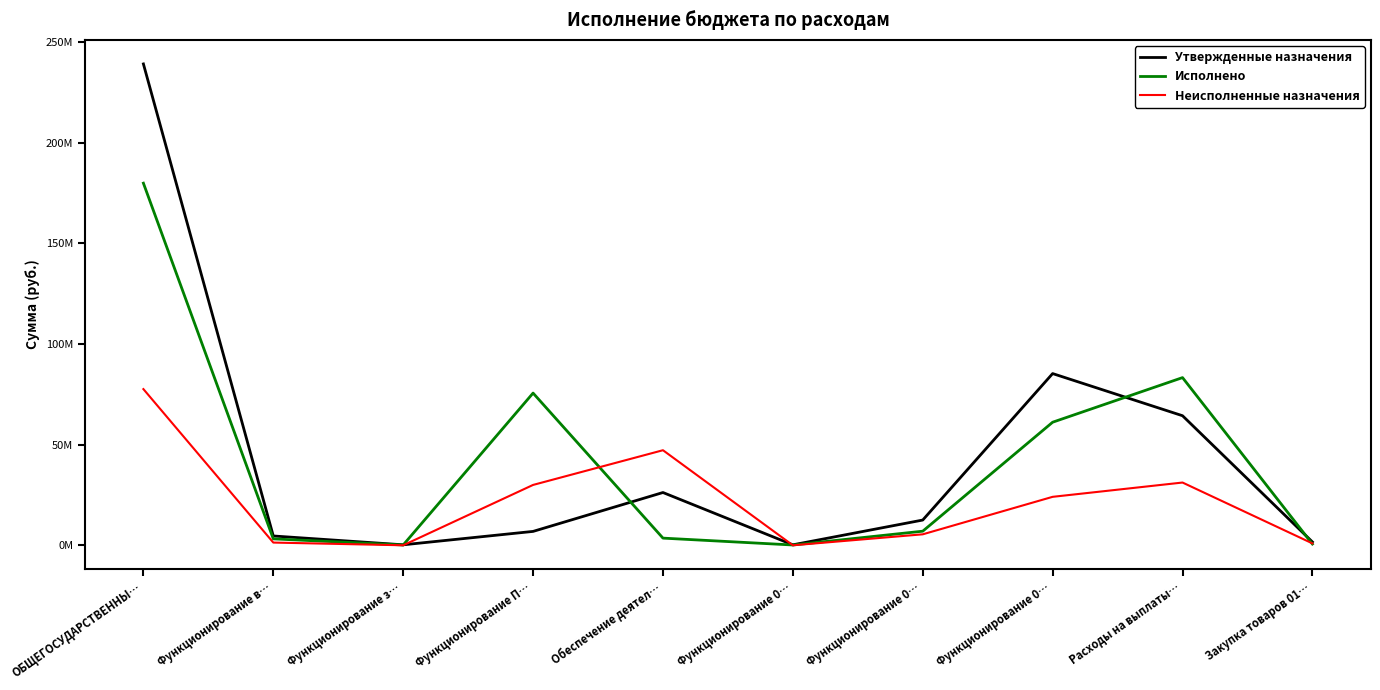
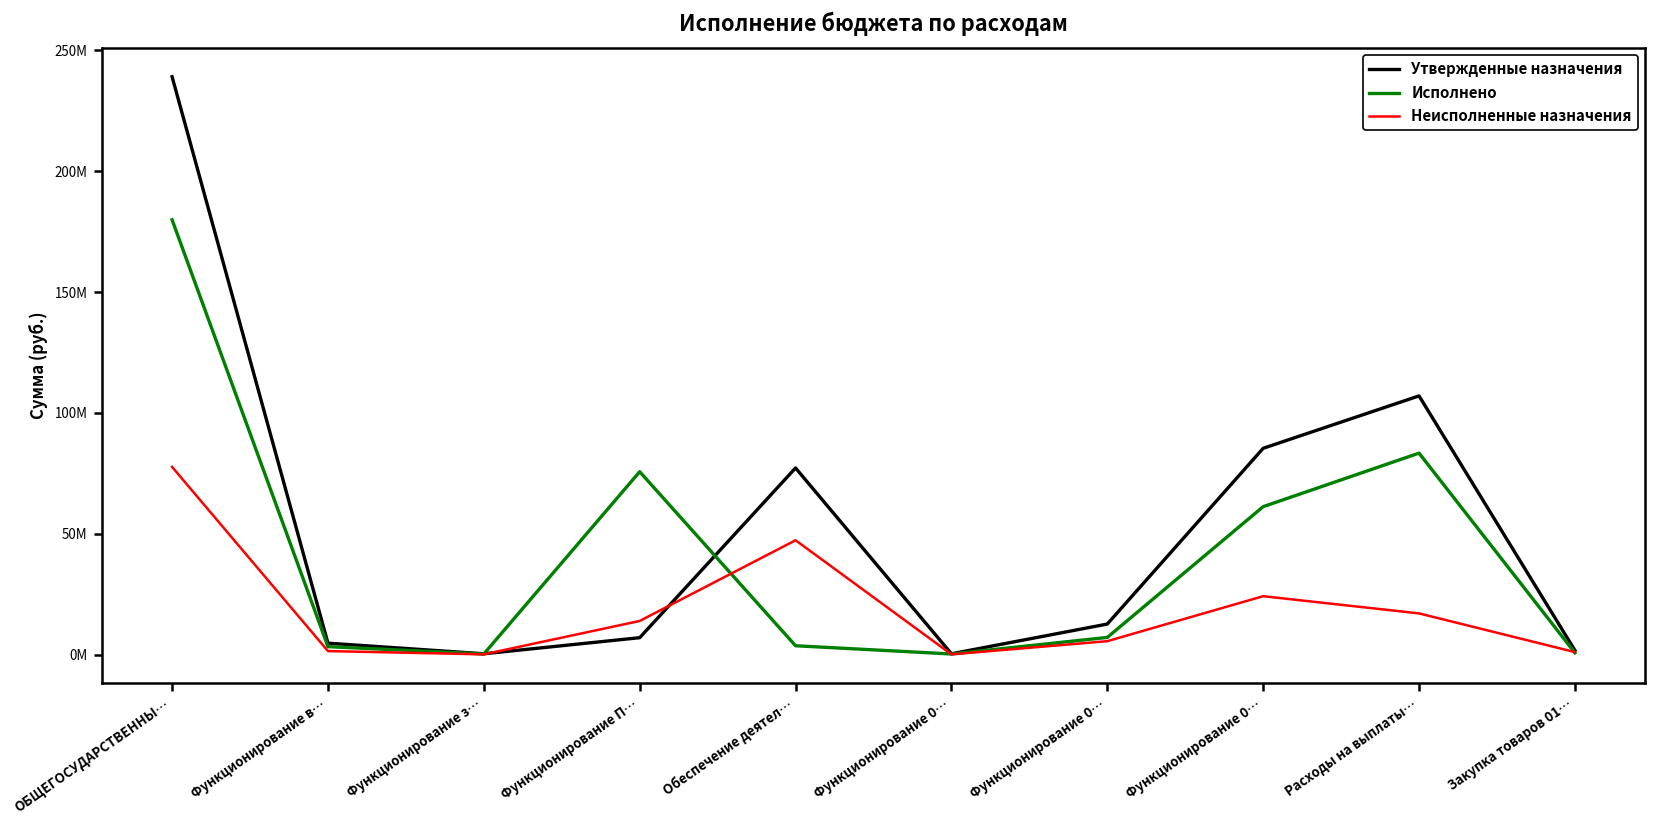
  {
    "Утвержденные назначения": {
      "ОБЩЕГОСУДАРСТВЕННЫ…": 239000000,
      "Функционирование в…": 5000000,
      "Функционирование П…": 7000000,
-     "Обеспечение деятел…": 26000000,
-     "Расходы на выплаты…": 64000000
+     "Обеспечение деятел…": 77000000,
+     "Расходы на выплаты…": 107000000
    },
    "Исполнено": {
      "ОБЩЕГОСУДАРСТВЕННЫ…": 180000000,
      "Функционирование в…": 3000000,
      "Функционирование П…": 76000000,
      "Обеспечение деятел…": 4000000,
      "Расходы на выплаты…": 83000000
    },
    "Неисполненные назначения": {
      "ОБЩЕГОСУДАРСТВЕННЫ…": 78000000,
      "Функционирование в…": 1000000,
-     "Функционирование П…": 30000000,
+     "Функционирование П…": 14000000,
      "Обеспечение деятел…": 47000000,
-     "Расходы на выплаты…": 31000000
+     "Расходы на выплаты…": 17000000
    }
  }
